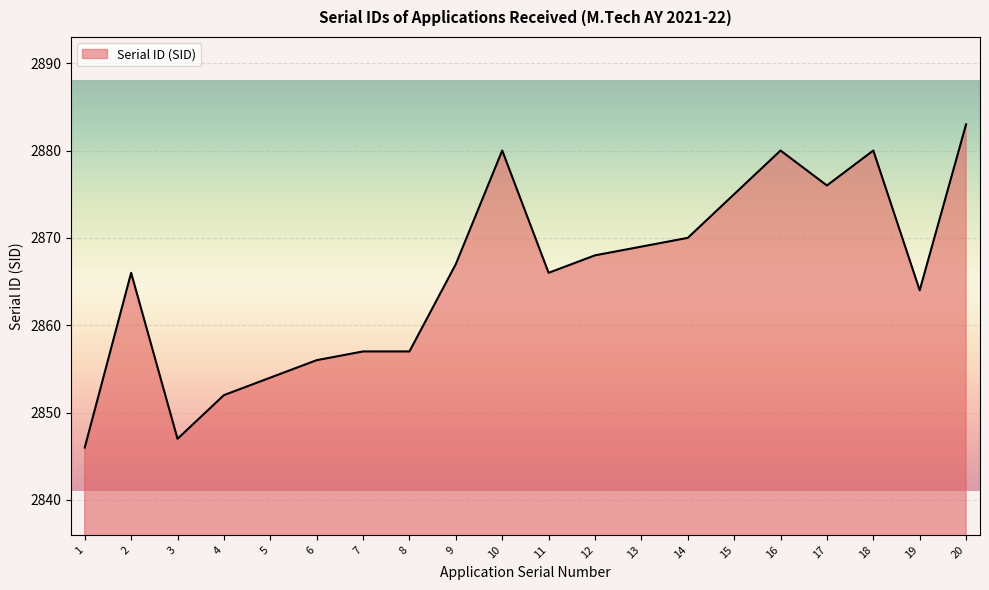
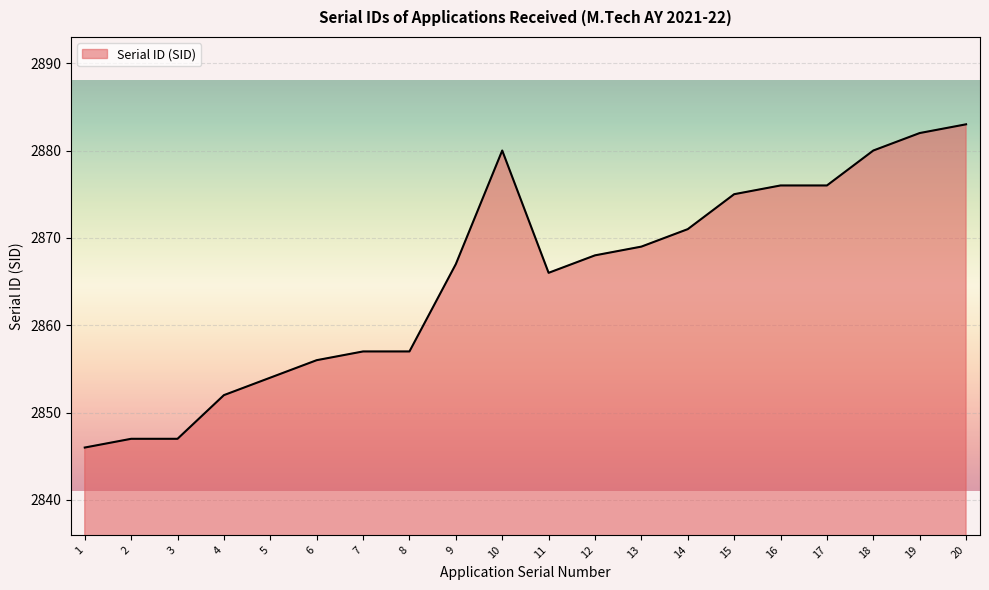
  {
    "1": 2846,
-   "2": 2866,
+   "2": 2847,
    "3": 2847,
    "4": 2852,
    "5": 2854,
    "6": 2856,
    "7": 2857,
    "8": 2857,
    "9": 2867,
    "10": 2880,
    "11": 2866,
    "12": 2868,
    "13": 2869,
-   "14": 2870,
+   "14": 2871,
    "15": 2875,
-   "16": 2880,
+   "16": 2876,
    "17": 2876,
    "18": 2880,
-   "19": 2864,
+   "19": 2882,
    "20": 2883
  }
